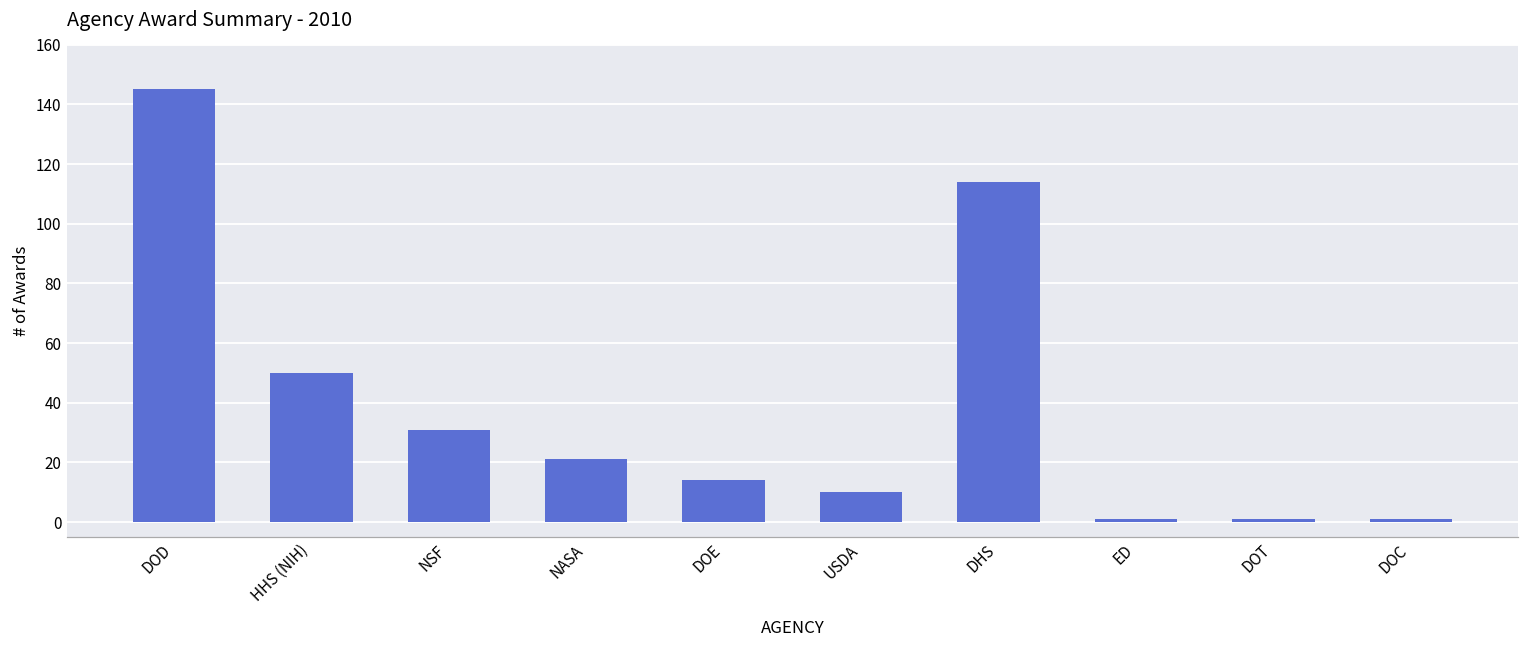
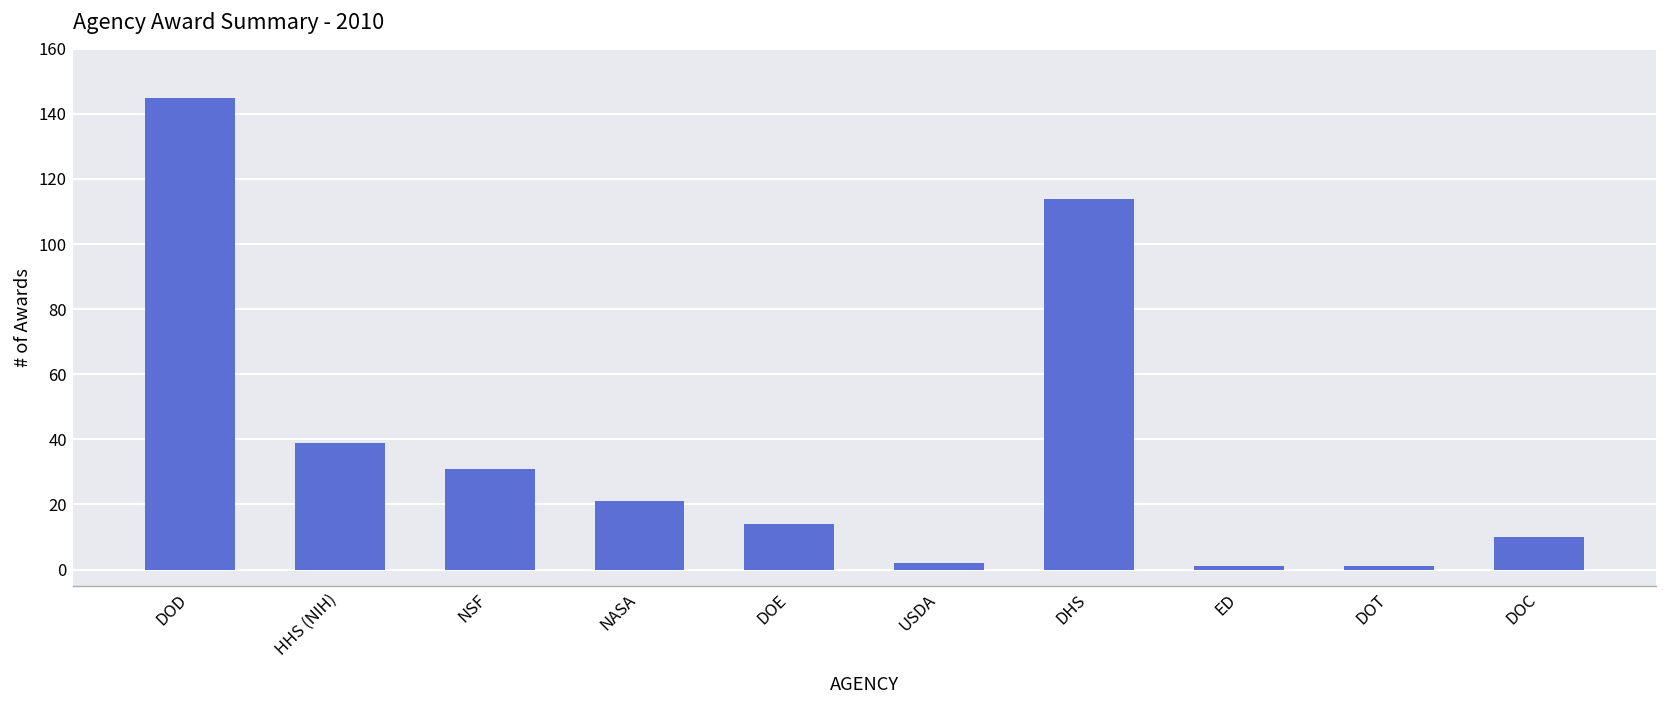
  {
    "DOD": 145,
-   "HHS (NIH)": 50,
+   "HHS (NIH)": 39,
    "NSF": 31,
    "NASA": 21,
    "DOE": 14,
-   "USDA": 10,
+   "USDA": 2,
    "DHS": 114,
    "ED": 1,
    "DOT": 1,
-   "DOC": 1
+   "DOC": 10
  }
